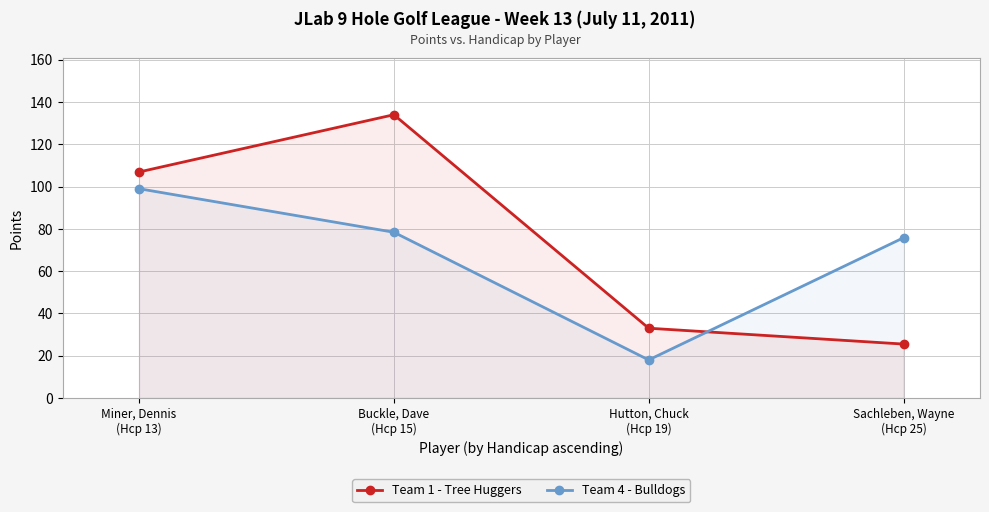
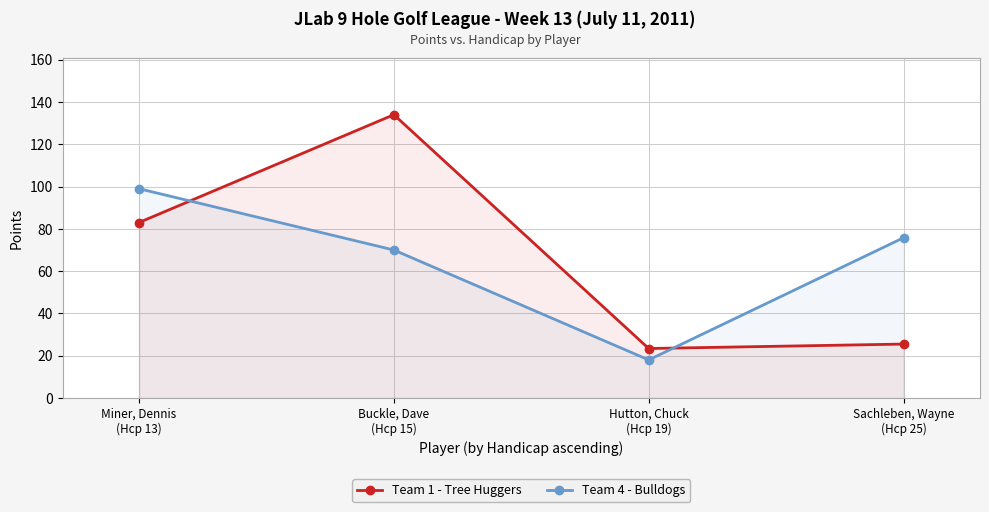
  {
    "Team 1 - Tree Huggers": {
-     "Miner, Dennis (Hcp 13)": 107,
+     "Miner, Dennis (Hcp 13)": 83,
      "Buckle, Dave (Hcp 15)": 134,
-     "Hutton, Chuck (Hcp 19)": 33,
+     "Hutton, Chuck (Hcp 19)": 23,
      "Sachleben, Wayne (Hcp 25)": 26
    },
    "Team 4 - Bulldogs": {
      "Miner, Dennis (Hcp 13)": 99,
-     "Buckle, Dave (Hcp 15)": 78,
+     "Buckle, Dave (Hcp 15)": 70,
      "Hutton, Chuck (Hcp 19)": 18,
      "Sachleben, Wayne (Hcp 25)": 76
    }
  }
